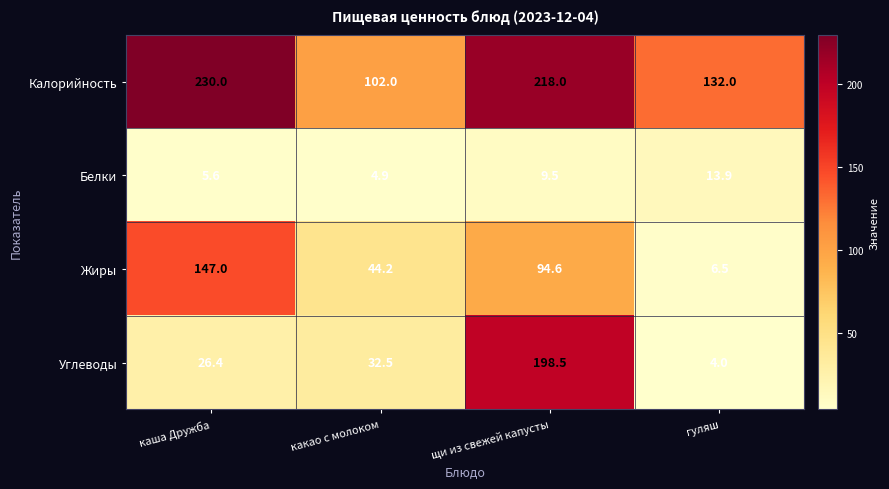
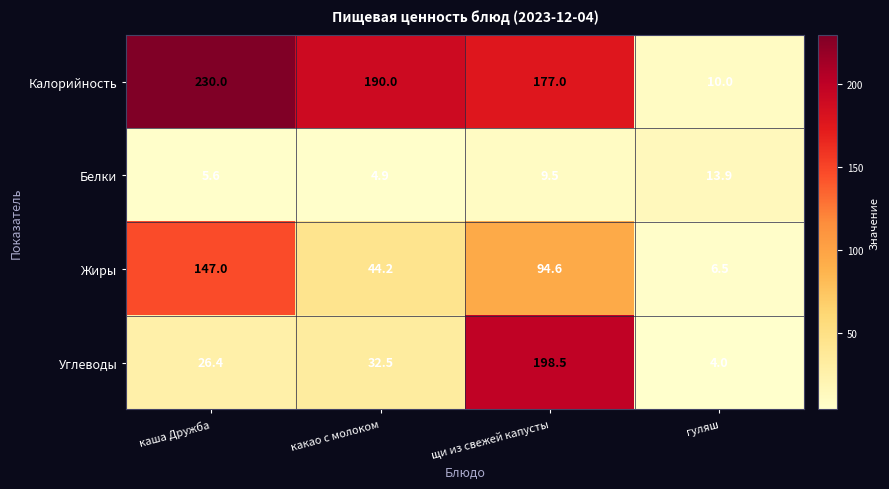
  {
    "Калорийность": {
      "каша Дружба": 230.0,
-     "какао с молоком": 102.0,
-     "щи из свежей капусты": 218.0,
-     "гуляш": 132.0
+     "какао с молоком": 190.0,
+     "щи из свежей капусты": 177.0,
+     "гуляш": 10.0
    },
    "Белки": {
      "каша Дружба": 5.6,
      "какао с молоком": 4.9,
      "щи из свежей капусты": 9.5,
      "гуляш": 13.9
    },
    "Жиры": {
      "каша Дружба": 147.0,
      "какао с молоком": 44.2,
      "щи из свежей капусты": 94.6,
      "гуляш": 6.5
    },
    "Углеводы": {
      "каша Дружба": 26.4,
      "какао с молоком": 32.5,
      "щи из свежей капусты": 198.5,
      "гуляш": 4.0
    }
  }
